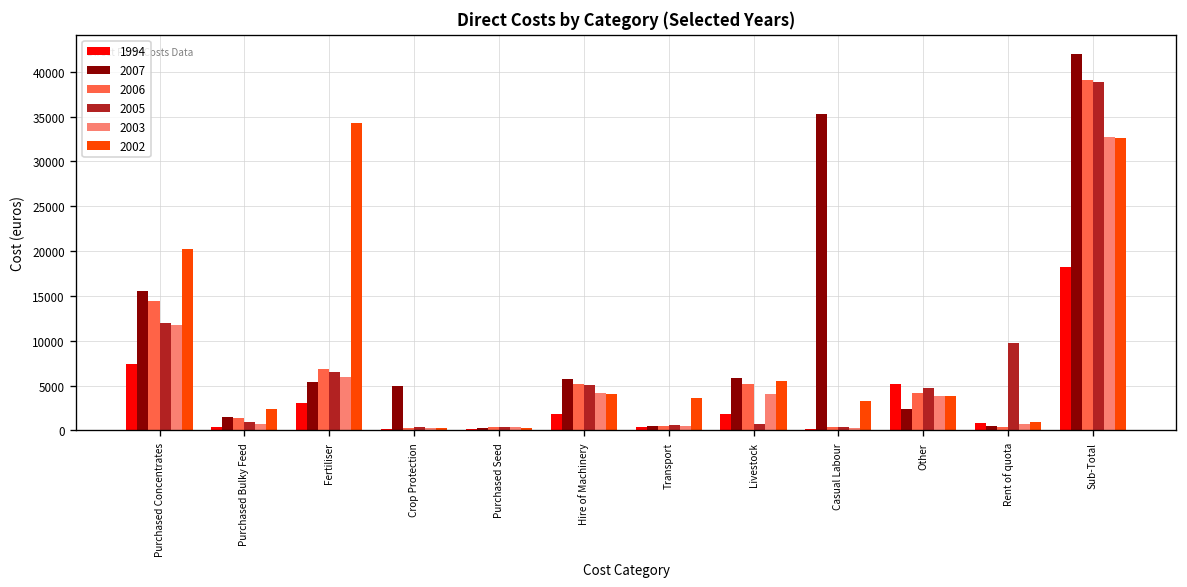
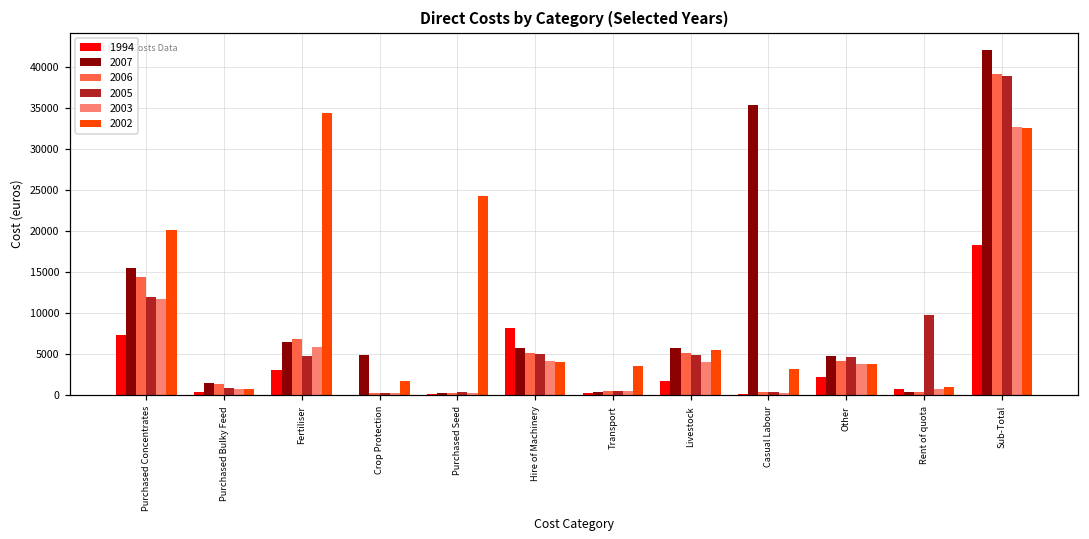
  {
    "1994": {
      "Purchased Concentrates": 7000,
      "Purchased Bulky Feed": 0,
      "Fertiliser": 3000,
-     "Hire of Machinery": 2000,
+     "Hire of Machinery": 8000,
      "Transport": 0,
      "Livestock": 2000,
-     "Other": 5000,
+     "Other": 2000,
      "Rent of quota": 1000,
      "Sub-Total": 18000
    },
    "2007": {
      "Purchased Concentrates": 16000,
      "Purchased Bulky Feed": 2000,
-     "Fertiliser": 5000,
+     "Fertiliser": 6000,
      "Crop Protection": 5000,
      "Hire of Machinery": 6000,
      "Transport": 0,
      "Livestock": 6000,
      "Casual Labour": 35000,
-     "Other": 2000,
+     "Other": 5000,
      "Rent of quota": 0,
      "Sub-Total": 42000
    },
    "2005": {
      "Purchased Concentrates": 12000,
      "Purchased Bulky Feed": 1000,
-     "Fertiliser": 6000,
+     "Fertiliser": 5000,
      "Crop Protection": 0,
      "Purchased Seed": 0,
      "Hire of Machinery": 5000,
      "Transport": 1000,
-     "Livestock": 1000,
+     "Livestock": 5000,
      "Casual Labour": 0,
      "Other": 5000,
      "Rent of quota": 10000,
      "Sub-Total": 39000
    },
    "2002": {
      "Purchased Concentrates": 20000,
-     "Purchased Bulky Feed": 2000,
+     "Purchased Bulky Feed": 1000,
      "Fertiliser": 34000,
-     "Crop Protection": 0,
-     "Purchased Seed": 0,
+     "Crop Protection": 2000,
+     "Purchased Seed": 24000,
      "Hire of Machinery": 4000,
      "Transport": 4000,
      "Livestock": 6000,
      "Casual Labour": 3000,
      "Other": 4000,
      "Rent of quota": 1000,
      "Sub-Total": 33000
    }
  }
